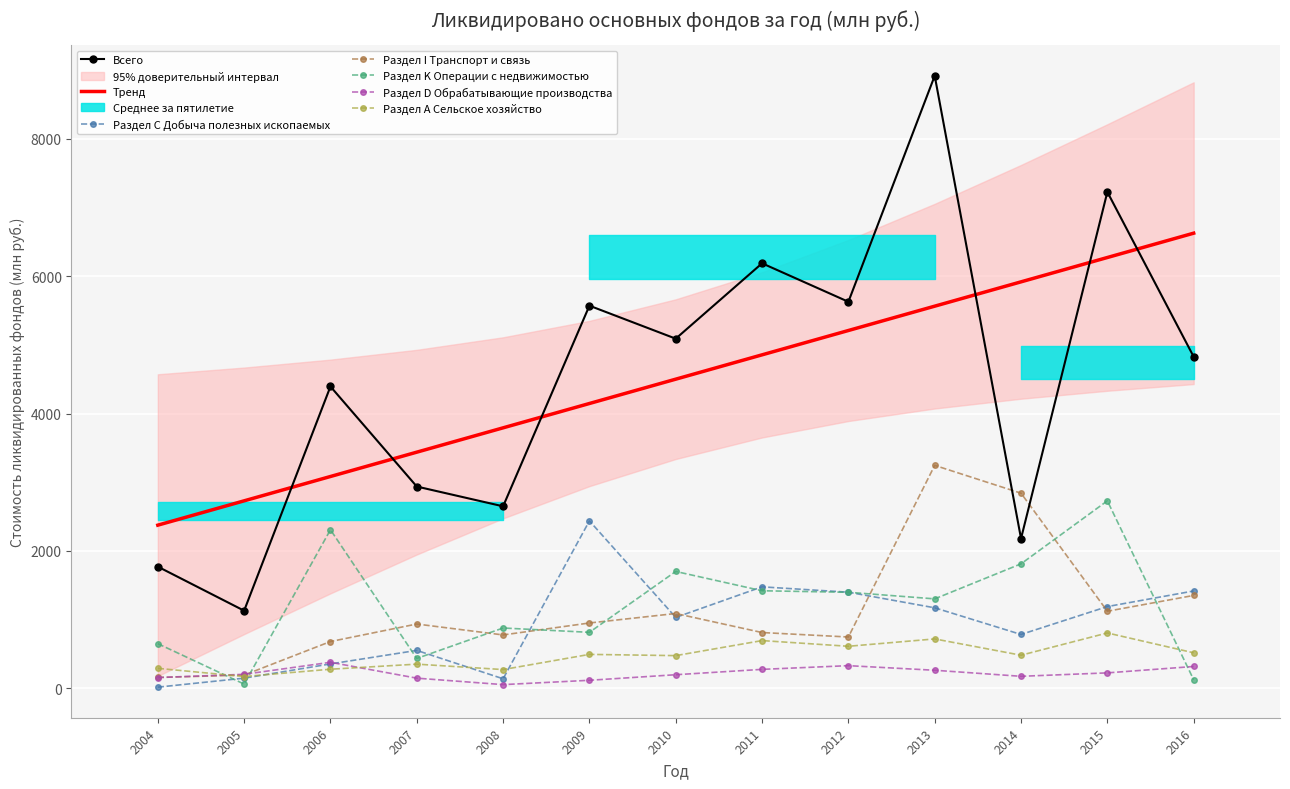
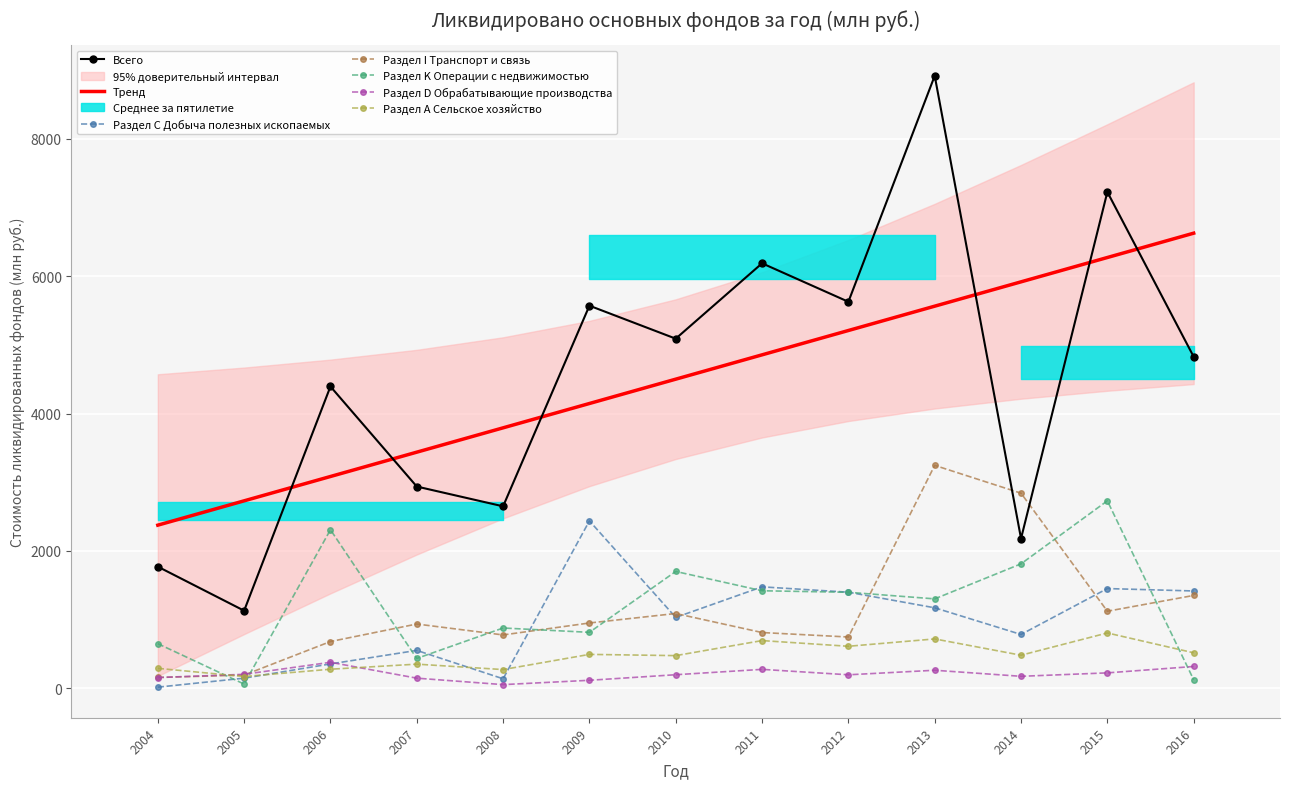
  {
    "Всего": {
      "2004": 1800,
      "2005": 1100,
      "2006": 4400,
      "2007": 2900,
      "2008": 2700,
      "2009": 5600,
      "2010": 5100,
      "2011": 6200,
      "2012": 5600,
      "2013": 8900,
      "2014": 2200,
      "2015": 7200,
      "2016": 4800
    },
    "Тренд": {
      "2004": 2400,
      "2006": 3100,
      "2007": 3400,
      "2008": 3800,
      "2009": 4100,
      "2010": 4500,
      "2011": 4900,
      "2012": 5200,
      "2013": 5600,
      "2014": 5900,
      "2015": 6300,
      "2016": 6600
    },
    "Раздел С Добыча полезных ископаемых": {
      "2004": 0,
      "2007": 600,
      "2008": 100,
      "2009": 2400,
      "2010": 1000,
      "2011": 1500,
      "2013": 1200,
      "2014": 800,
-     "2015": 1200,
+     "2015": 1500,
      "2016": 1400
    },
    "Раздел K Операции с недвижимостью": {
      "2004": 700,
      "2005": 100,
      "2006": 2300,
      "2007": 400,
      "2008": 900,
      "2009": 800,
      "2010": 1700,
      "2011": 1400,
      "2013": 1300,
      "2014": 1800,
      "2015": 2700,
      "2016": 100
    },
    "Раздел D Обрабатывающие производства": {
      "2007": 100,
      "2008": 100,
      "2009": 100,
      "2010": 200,
      "2011": 300,
-     "2012": 300,
+     "2012": 200,
      "2013": 300,
      "2014": 200,
      "2015": 200,
      "2016": 300
    }
  }
